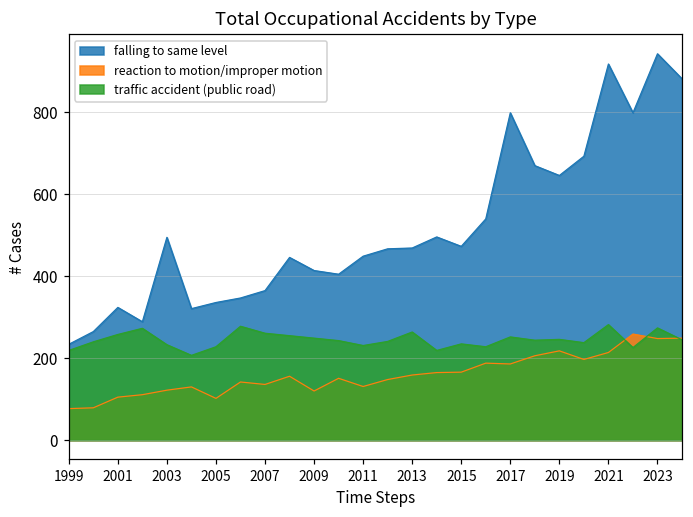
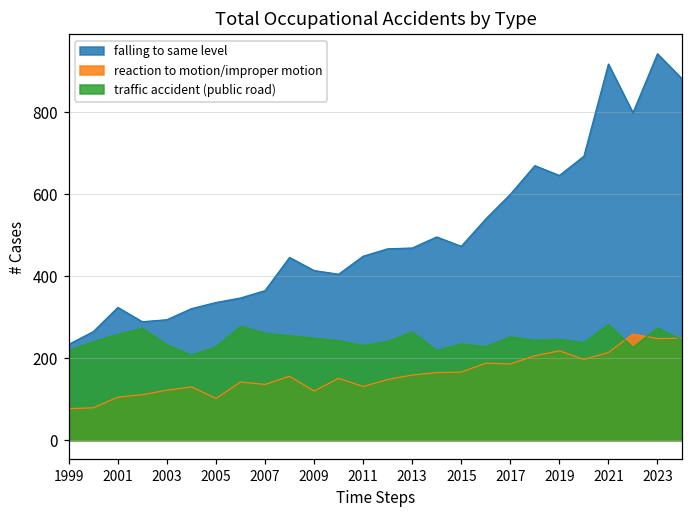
  {
    "falling to same level": {
      "1999": 230,
      "2001": 320,
-     "2003": 500,
+     "2003": 290,
      "2005": 340,
      "2007": 370,
      "2009": 410,
      "2011": 450,
      "2013": 470,
      "2015": 470,
-     "2017": 800,
+     "2017": 600,
      "2019": 650,
      "2021": 920,
      "2023": 940
    },
    "reaction to motion/improper motion": {
      "1999": 80,
      "2001": 110,
      "2003": 120,
      "2005": 100,
      "2007": 140,
      "2009": 120,
      "2011": 130,
      "2013": 160,
      "2015": 170,
      "2017": 190,
      "2019": 220,
      "2021": 210,
      "2023": 250
    },
    "traffic accident (public road)": {
      "1999": 220,
      "2001": 260,
      "2003": 230,
      "2005": 230,
      "2007": 260,
      "2009": 250,
      "2011": 230,
      "2013": 260,
      "2015": 240,
      "2017": 250,
      "2019": 250,
      "2021": 280,
      "2023": 270
    }
  }
